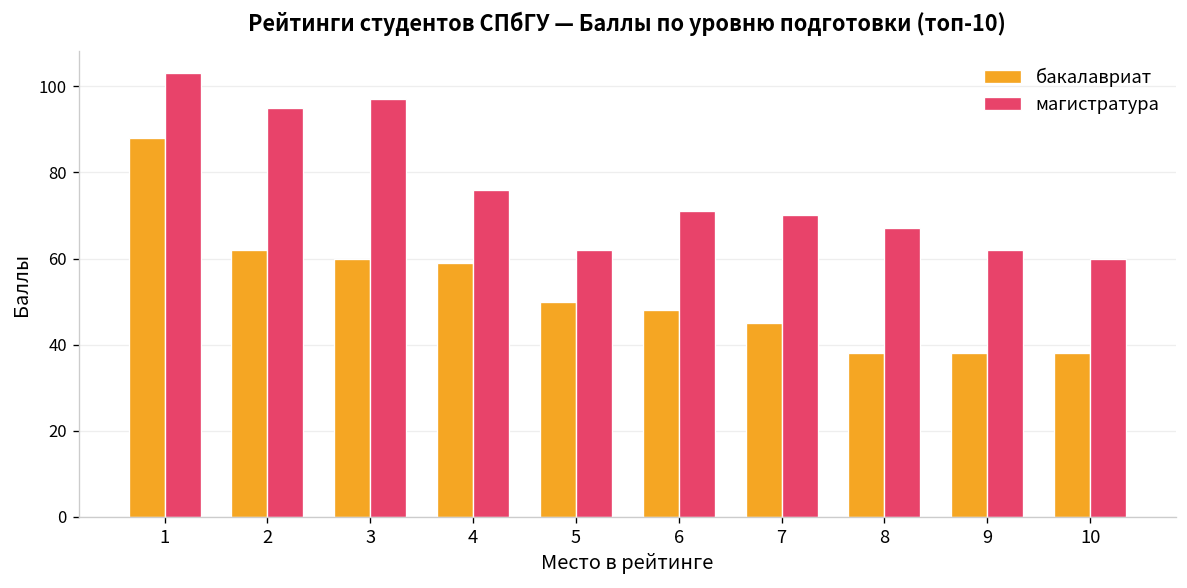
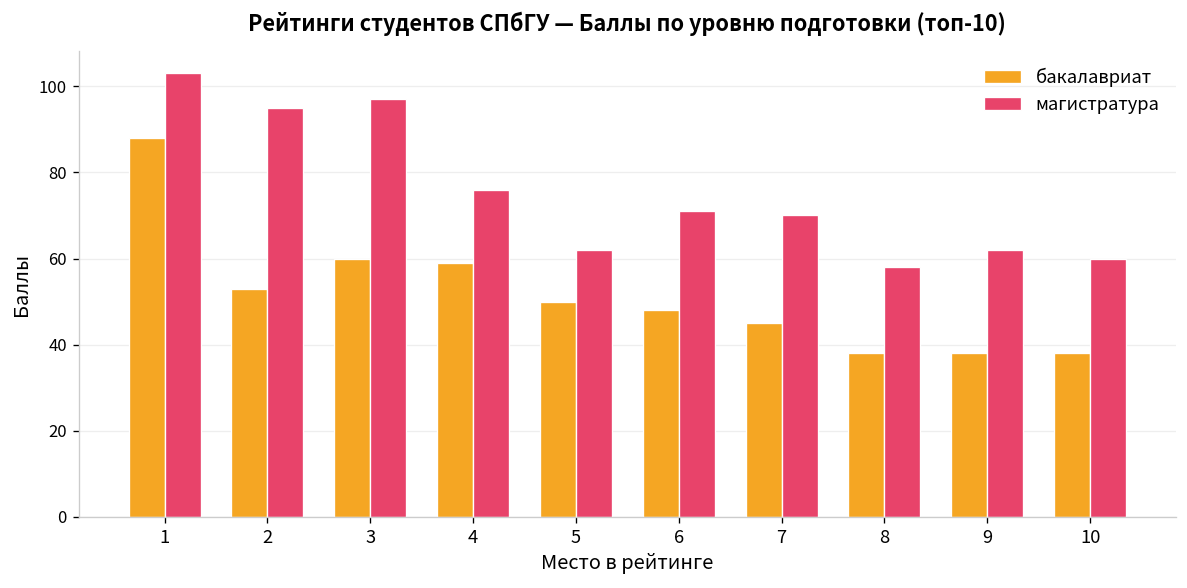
  {
    "бакалавриат": {
      "1": 88,
-     "2": 62,
+     "2": 53,
      "3": 60,
      "4": 59,
      "5": 50,
      "6": 48,
      "7": 45,
      "8": 38,
      "9": 38,
      "10": 38
    },
    "магистратура": {
      "1": 103,
      "2": 95,
      "3": 97,
      "4": 76,
      "5": 62,
      "6": 71,
      "7": 70,
-     "8": 67,
+     "8": 58,
      "9": 62,
      "10": 60
    }
  }
